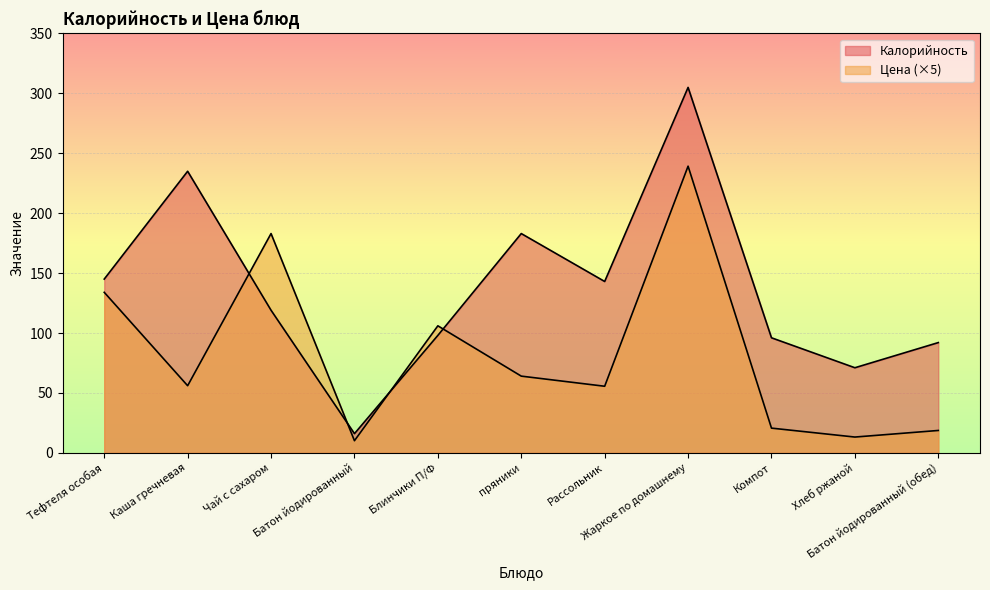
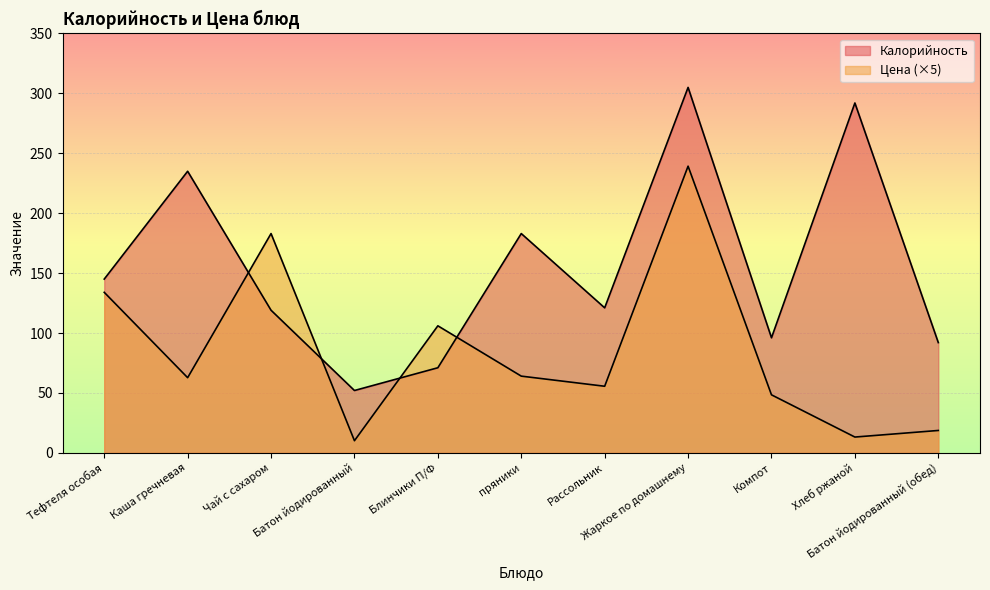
  {
    "Калорийность": {
      "Тефтеля особая": 145,
      "Каша гречневая": 235,
      "Чай с сахаром": 119,
-     "Батон йодированный": 16,
-     "Блинчики П/Ф": 98,
+     "Батон йодированный": 52,
+     "Блинчики П/Ф": 71,
      "пряники": 183,
-     "Рассольник": 143,
+     "Рассольник": 121,
      "Жаркое по домашнему": 305,
      "Компот": 96,
-     "Хлеб ржаной": 71,
+     "Хлеб ржаной": 292,
      "Батон йодированный (обед)": 92
    },
    "Цена (×5)": {
      "Тефтеля особая": 134,
-     "Каша гречневая": 56,
+     "Каша гречневая": 63,
      "Чай с сахаром": 183,
      "Батон йодированный": 10,
      "Блинчики П/Ф": 106,
      "пряники": 64,
      "Рассольник": 56,
      "Жаркое по домашнему": 239,
-     "Компот": 21,
+     "Компот": 48,
      "Хлеб ржаной": 13,
      "Батон йодированный (обед)": 19
    }
  }
